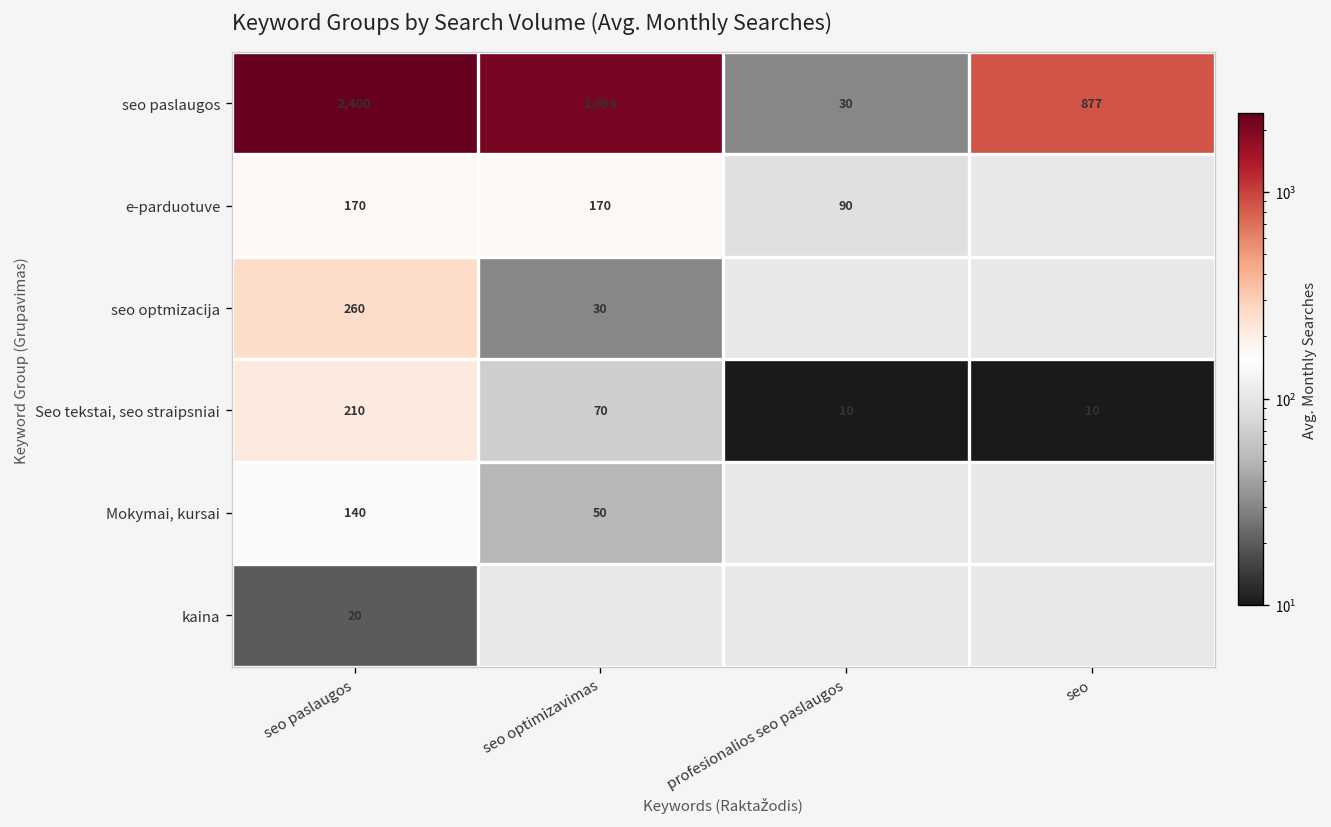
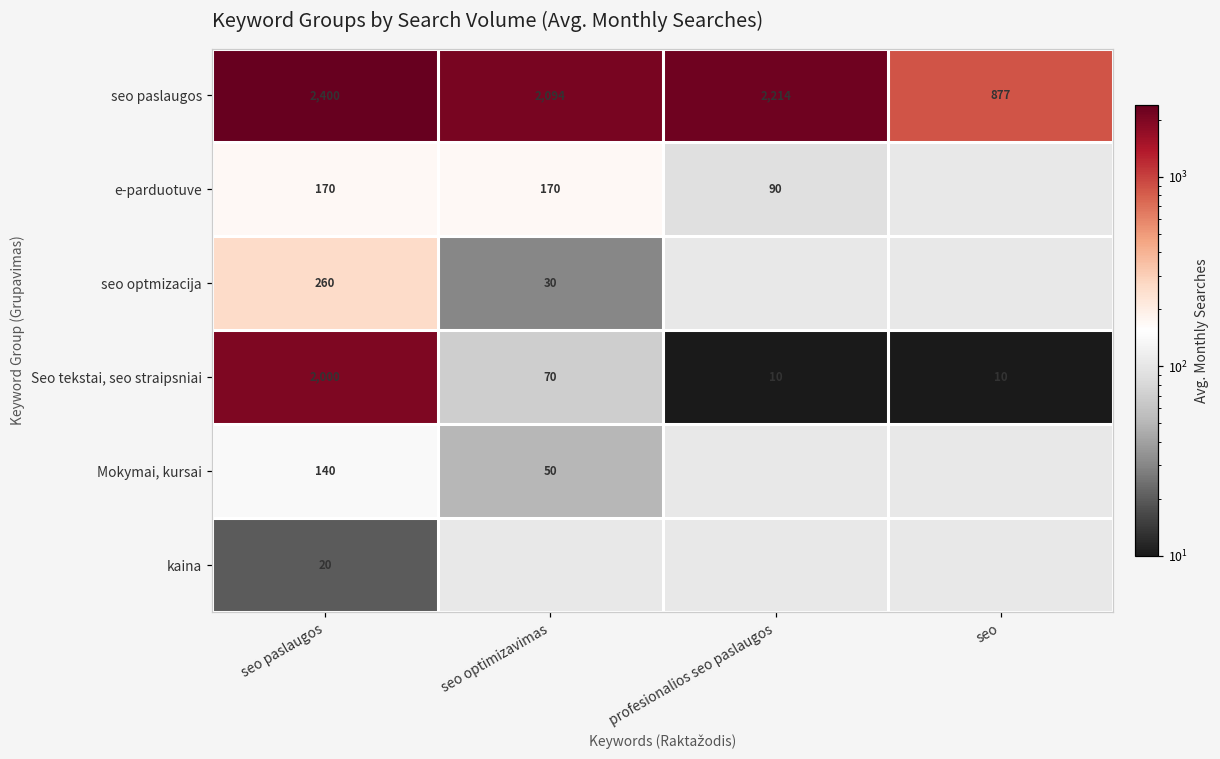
  {
    "seo paslaugos": {
      "seo paslaugos": "2,400",
      "seo optimizavimas": "2,094",
-     "profesionalios seo paslaugos": "30",
+     "profesionalios seo paslaugos": "2,214",
      "seo": "877"
    },
    "e-parduotuve": {
      "seo paslaugos": "170",
      "seo optimizavimas": "170",
      "profesionalios seo paslaugos": "90"
    },
    "seo optmizacija": {
      "seo paslaugos": "260",
      "seo optimizavimas": "30"
    },
    "Seo tekstai, seo straipsniai": {
-     "seo paslaugos": "210",
+     "seo paslaugos": "2,000",
      "seo optimizavimas": "70"
    },
    "Mokymai, kursai": {
      "seo paslaugos": "140",
      "seo optimizavimas": "50"
    }
  }
